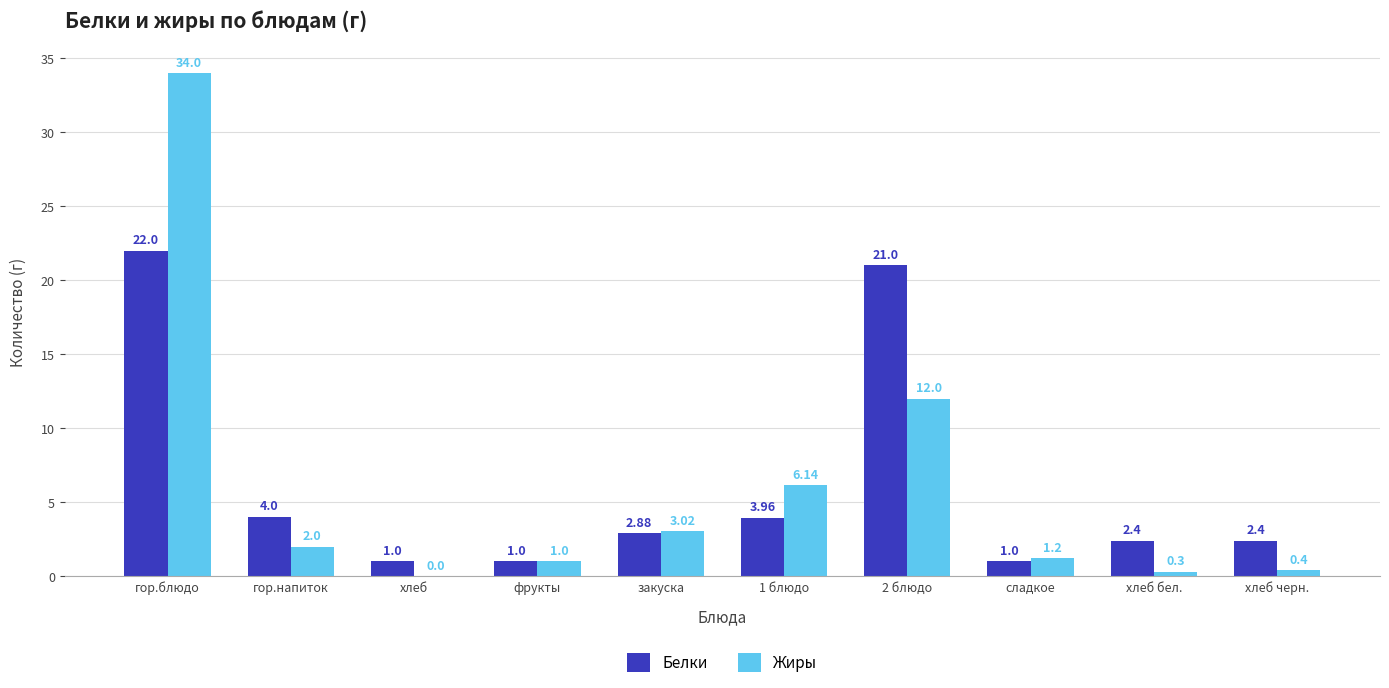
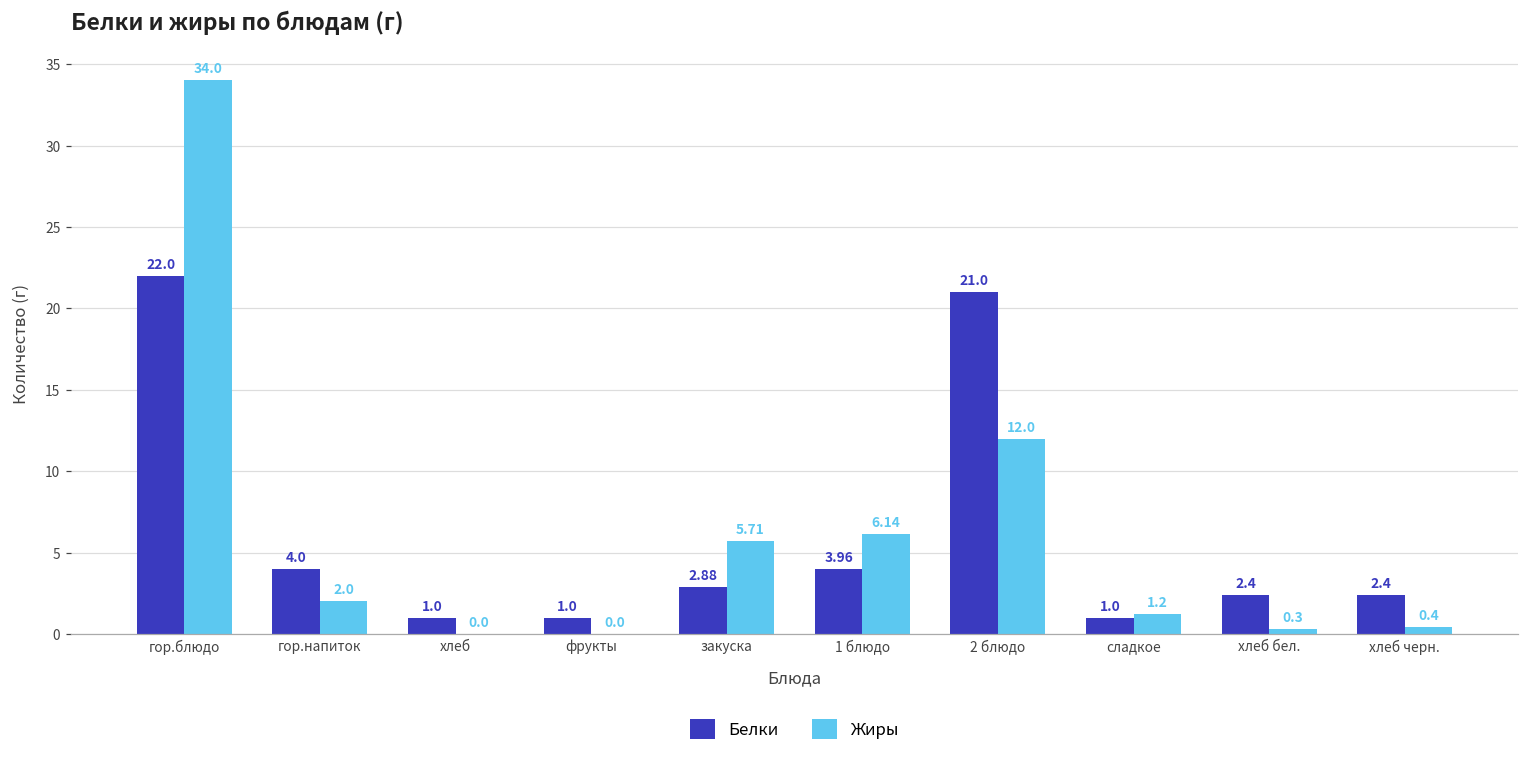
  {
    "Белки": {
      "гор.блюдо": 22.0,
      "гор.напиток": 4.0,
      "хлеб": 1.0,
      "фрукты": 1.0,
      "закуска": 2.88,
      "1 блюдо": 3.96,
      "2 блюдо": 21.0,
      "сладкое": 1.0,
      "хлеб бел.": 2.4,
      "хлеб черн.": 2.4
    },
    "Жиры": {
      "гор.блюдо": 34.0,
      "гор.напиток": 2.0,
      "хлеб": 0.0,
-     "фрукты": 1.0,
-     "закуска": 3.02,
+     "фрукты": 0.0,
+     "закуска": 5.71,
      "1 блюдо": 6.14,
      "2 блюдо": 12.0,
      "сладкое": 1.2,
      "хлеб бел.": 0.3,
      "хлеб черн.": 0.4
    }
  }
